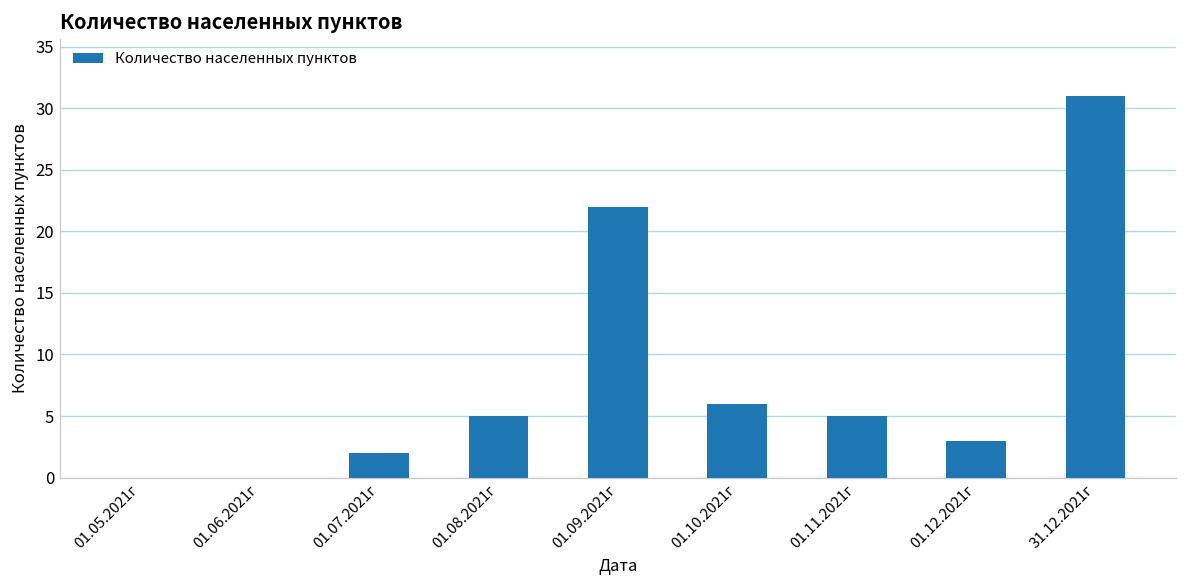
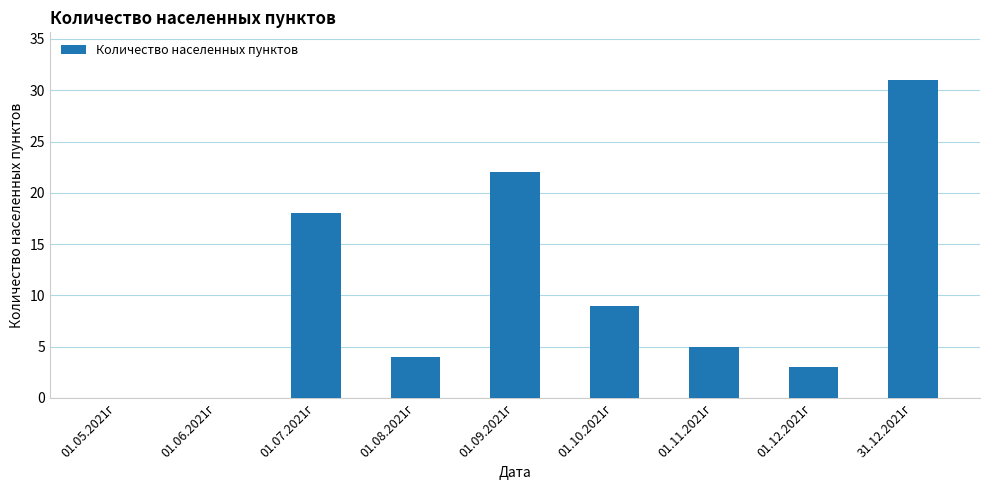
  {
    "01.05.2021г": 0,
    "01.06.2021г": 0,
-   "01.07.2021г": 2,
-   "01.08.2021г": 5,
+   "01.07.2021г": 18,
+   "01.08.2021г": 4,
    "01.09.2021г": 22,
-   "01.10.2021г": 6,
+   "01.10.2021г": 9,
    "01.11.2021г": 5,
    "01.12.2021г": 3,
    "31.12.2021г": 31
  }
